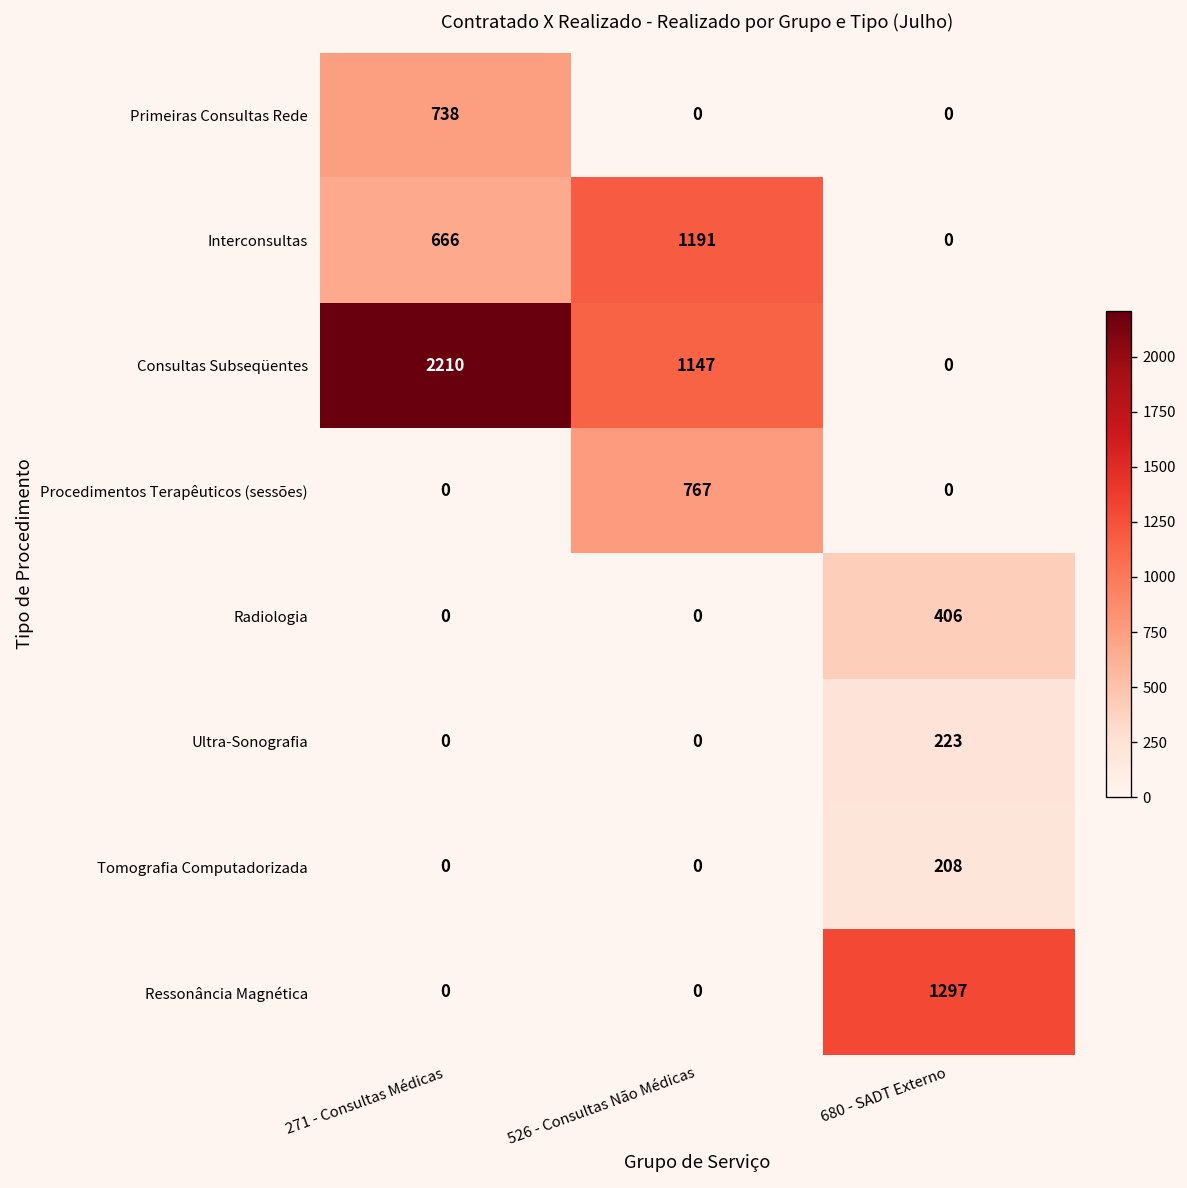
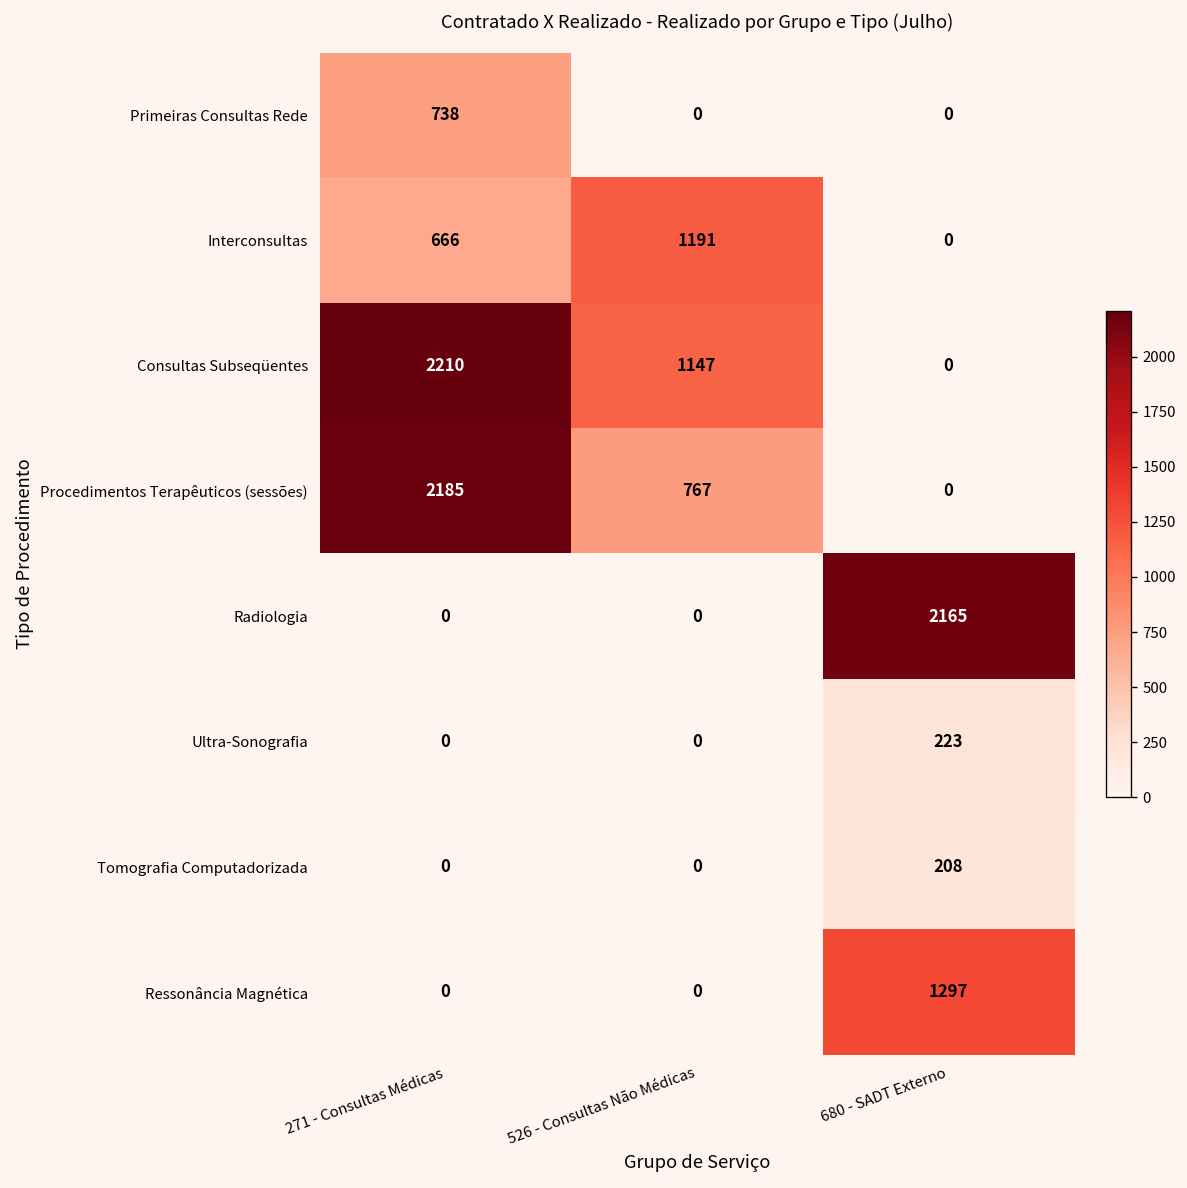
  {
    "Primeiras Consultas Rede": {
      "271 - Consultas Médicas": 738,
      "526 - Consultas Não Médicas": 0,
      "680 - SADT Externo": 0
    },
    "Interconsultas": {
      "271 - Consultas Médicas": 666,
      "526 - Consultas Não Médicas": 1191,
      "680 - SADT Externo": 0
    },
    "Consultas Subseqüentes": {
      "271 - Consultas Médicas": 2210,
      "526 - Consultas Não Médicas": 1147,
      "680 - SADT Externo": 0
    },
    "Procedimentos Terapêuticos (sessões)": {
-     "271 - Consultas Médicas": 0,
+     "271 - Consultas Médicas": 2185,
      "526 - Consultas Não Médicas": 767,
      "680 - SADT Externo": 0
    },
    "Radiologia": {
      "271 - Consultas Médicas": 0,
      "526 - Consultas Não Médicas": 0,
-     "680 - SADT Externo": 406
+     "680 - SADT Externo": 2165
    },
    "Ultra-Sonografia": {
      "271 - Consultas Médicas": 0,
      "526 - Consultas Não Médicas": 0,
      "680 - SADT Externo": 223
    },
    "Tomografia Computadorizada": {
      "271 - Consultas Médicas": 0,
      "526 - Consultas Não Médicas": 0,
      "680 - SADT Externo": 208
    },
    "Ressonância Magnética": {
      "271 - Consultas Médicas": 0,
      "526 - Consultas Não Médicas": 0,
      "680 - SADT Externo": 1297
    }
  }
